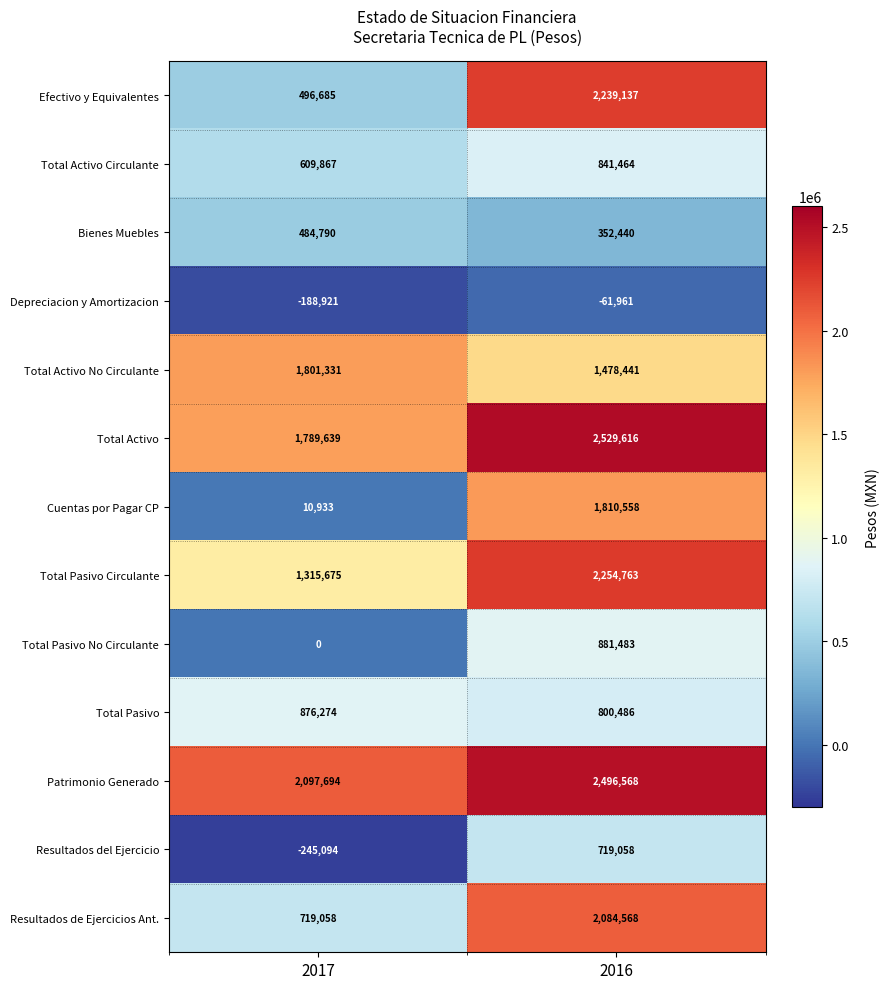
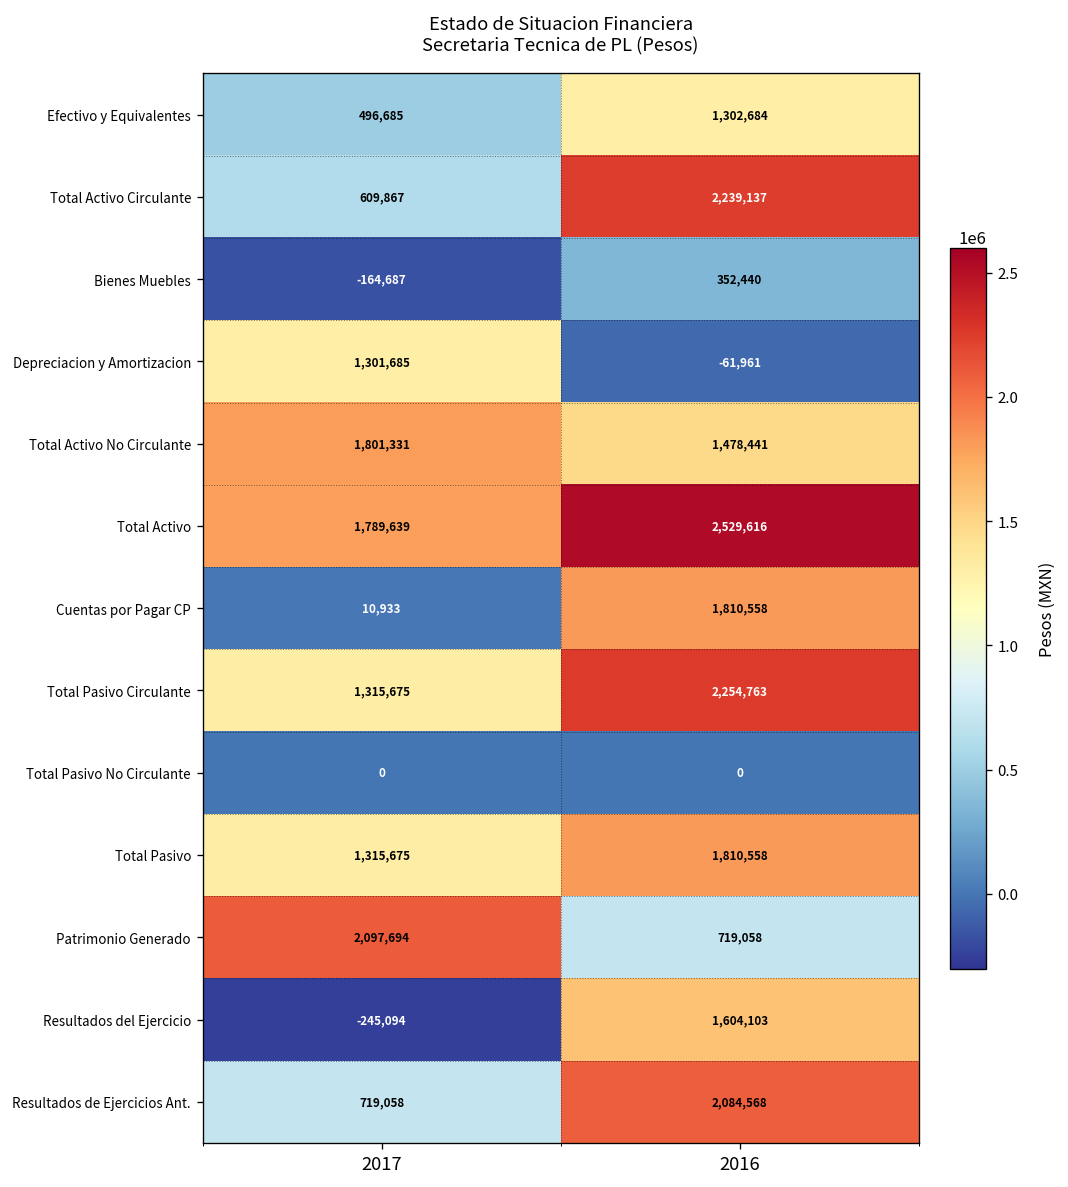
  {
    "Efectivo y Equivalentes": {
      "2017": "496,685",
-     "2016": "2,239,137"
+     "2016": "1,302,684"
    },
    "Total Activo Circulante": {
      "2017": "609,867",
-     "2016": "841,464"
+     "2016": "2,239,137"
    },
    "Bienes Muebles": {
-     "2017": "484,790",
+     "2017": "-164,687",
      "2016": "352,440"
    },
    "Depreciacion y Amortizacion": {
-     "2017": "-188,921",
+     "2017": "1,301,685",
      "2016": "-61,961"
    },
    "Total Activo No Circulante": {
      "2017": "1,801,331",
      "2016": "1,478,441"
    },
    "Total Activo": {
      "2017": "1,789,639",
      "2016": "2,529,616"
    },
    "Cuentas por Pagar CP": {
      "2017": "10,933",
      "2016": "1,810,558"
    },
    "Total Pasivo Circulante": {
      "2017": "1,315,675",
      "2016": "2,254,763"
    },
    "Total Pasivo No Circulante": {
      "2017": "0",
-     "2016": "881,483"
+     "2016": "0"
    },
    "Total Pasivo": {
-     "2017": "876,274",
-     "2016": "800,486"
+     "2017": "1,315,675",
+     "2016": "1,810,558"
    },
    "Patrimonio Generado": {
      "2017": "2,097,694",
-     "2016": "2,496,568"
+     "2016": "719,058"
    },
    "Resultados del Ejercicio": {
      "2017": "-245,094",
-     "2016": "719,058"
+     "2016": "1,604,103"
    },
    "Resultados de Ejercicios Ant.": {
      "2017": "719,058",
      "2016": "2,084,568"
    }
  }
